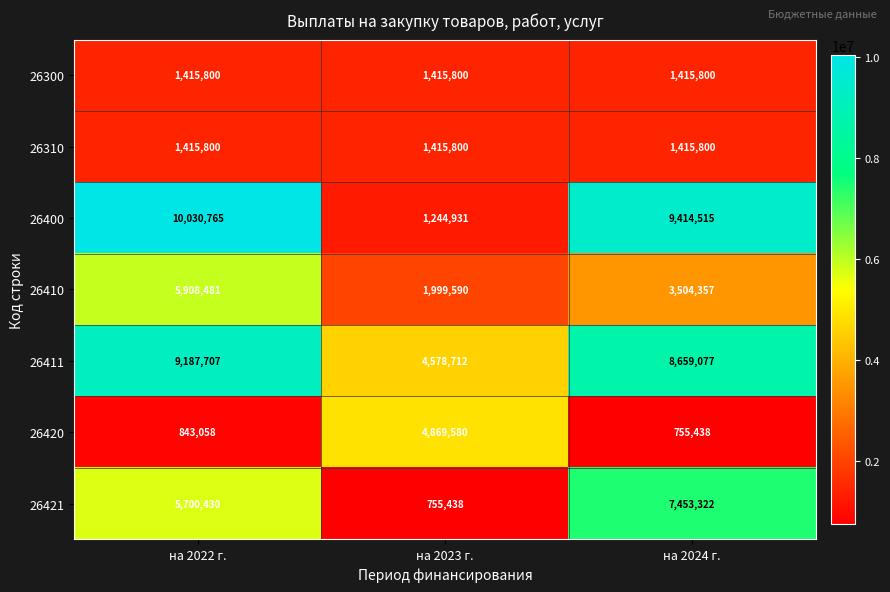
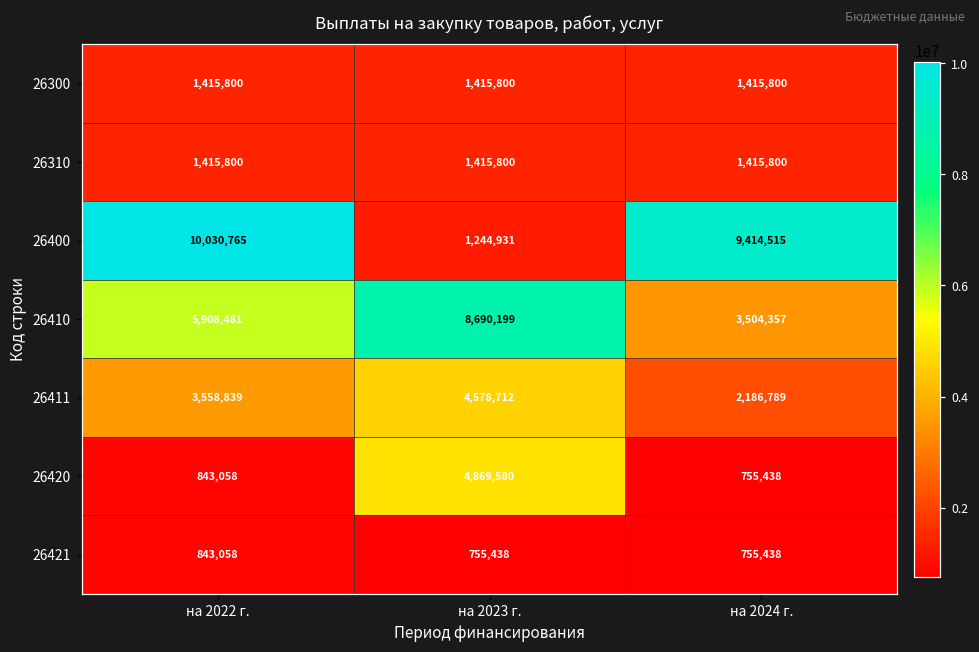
  {
    "26300": {
      "на 2022 г.": "1,415,800",
      "на 2023 г.": "1,415,800",
      "на 2024 г.": "1,415,800"
    },
    "26310": {
      "на 2022 г.": "1,415,800",
      "на 2023 г.": "1,415,800",
      "на 2024 г.": "1,415,800"
    },
    "26400": {
      "на 2022 г.": "10,030,765",
      "на 2023 г.": "1,244,931",
      "на 2024 г.": "9,414,515"
    },
    "26410": {
      "на 2022 г.": "5,908,481",
-     "на 2023 г.": "1,999,590",
+     "на 2023 г.": "8,690,199",
      "на 2024 г.": "3,504,357"
    },
    "26411": {
-     "на 2022 г.": "9,187,707",
+     "на 2022 г.": "3,558,839",
      "на 2023 г.": "4,578,712",
-     "на 2024 г.": "8,659,077"
+     "на 2024 г.": "2,186,789"
    },
    "26420": {
      "на 2022 г.": "843,058",
      "на 2023 г.": "4,869,580",
      "на 2024 г.": "755,438"
    },
    "26421": {
-     "на 2022 г.": "5,700,430",
+     "на 2022 г.": "843,058",
      "на 2023 г.": "755,438",
-     "на 2024 г.": "7,453,322"
+     "на 2024 г.": "755,438"
    }
  }
